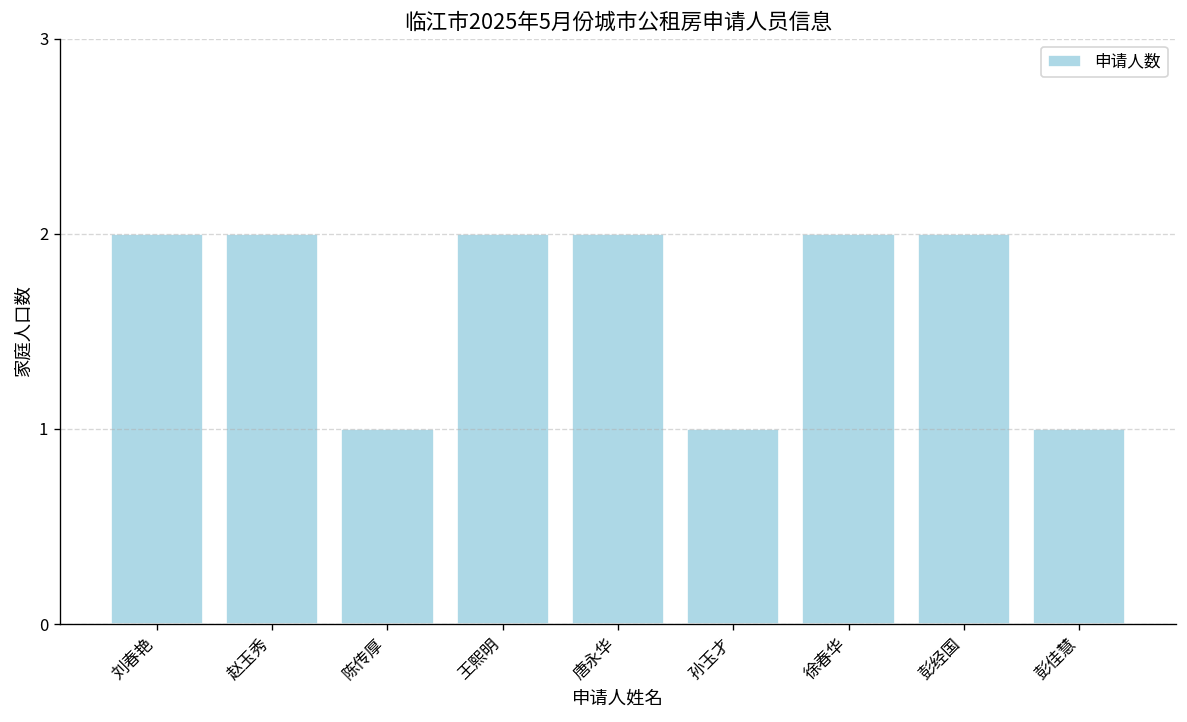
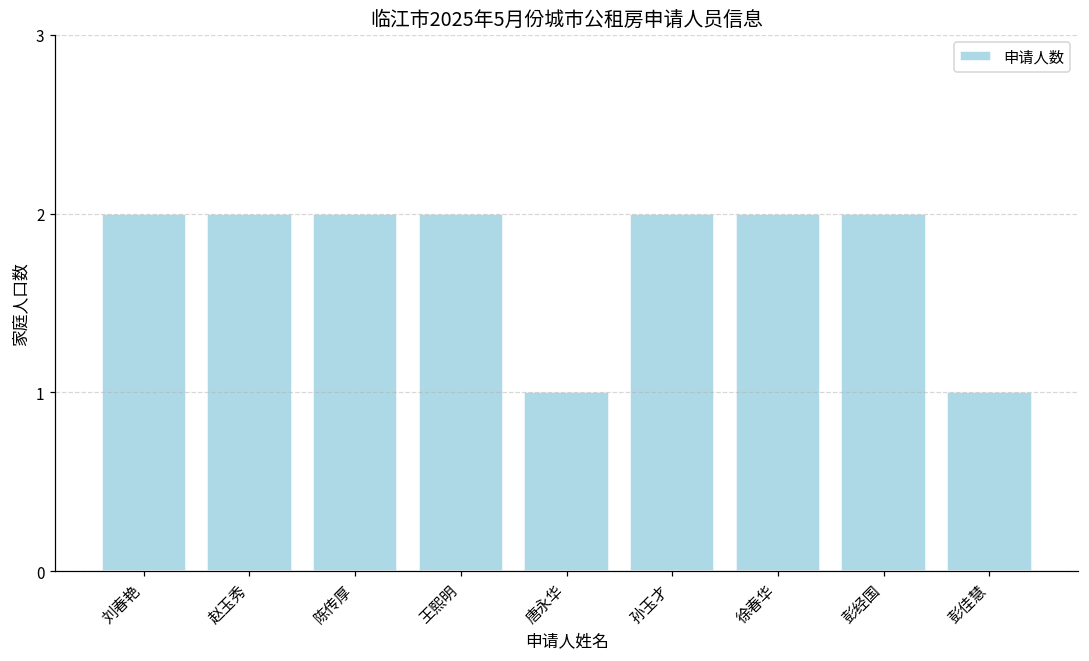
  {
    "刘春艳": 2,
    "赵玉秀": 2,
-   "陈传厚": 1,
+   "陈传厚": 2,
    "王熙明": 2,
-   "唐永华": 2,
-   "孙玉才": 1,
+   "唐永华": 1,
+   "孙玉才": 2,
    "徐春华": 2,
    "彭经国": 2,
    "彭佳慧": 1
  }
